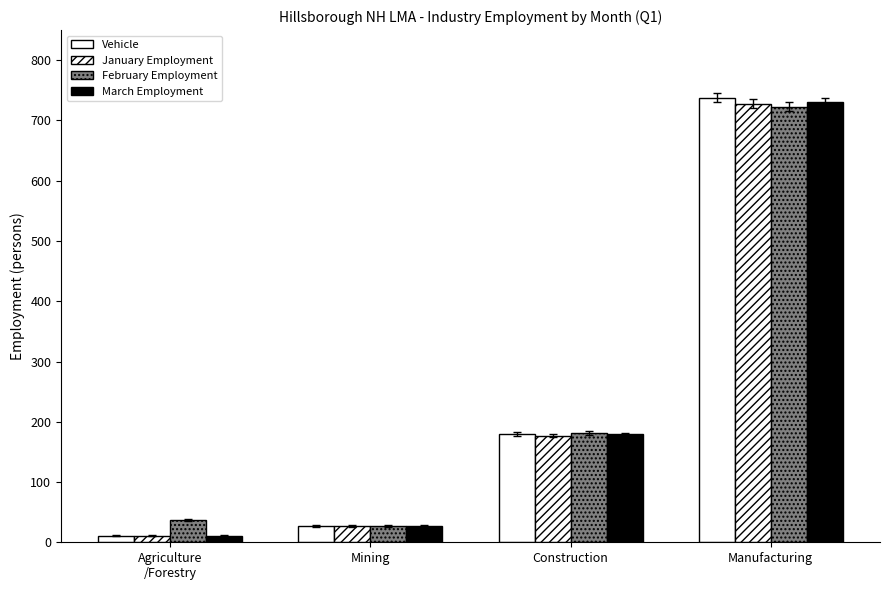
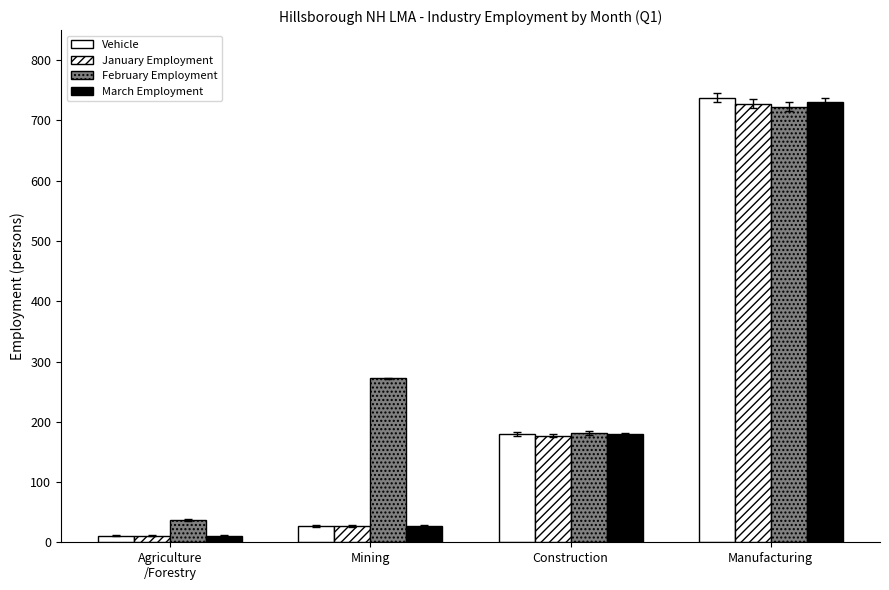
  {
    "February Employment": {
      "Agriculture /Forestry": 40,
-     "Mining": 30,
+     "Mining": 270,
      "Construction": 180,
      "Manufacturing": 720
    }
  }
